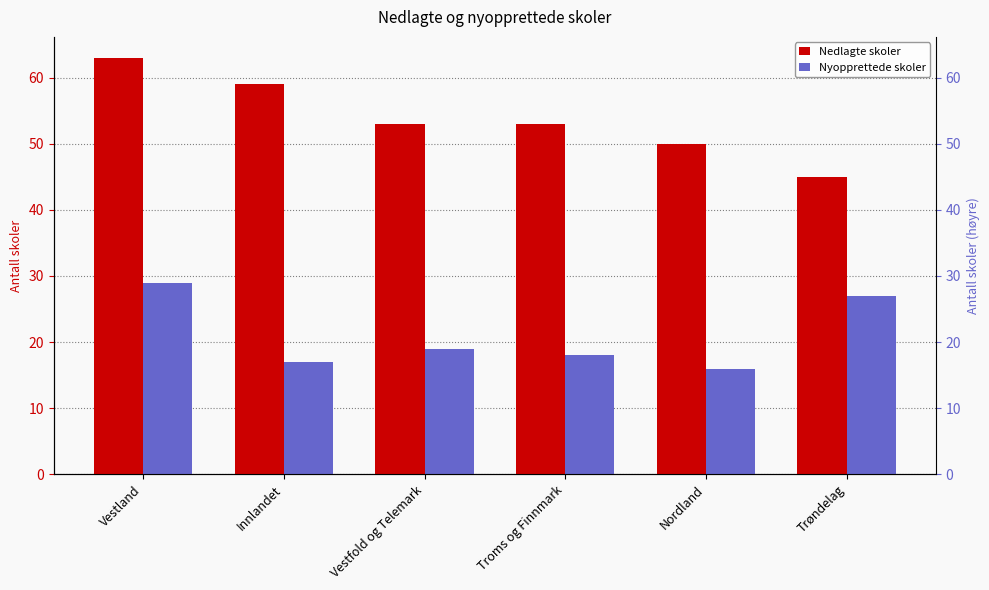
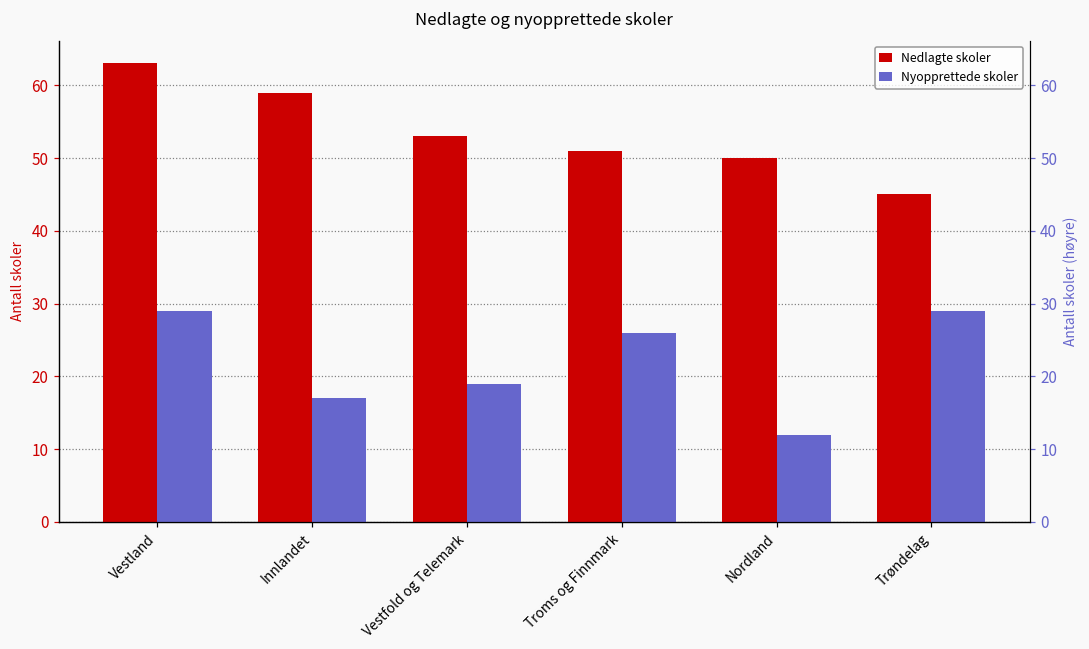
  {
    "Nedlagte skoler": {
      "Vestland": 63,
      "Innlandet": 59,
      "Vestfold og Telemark": 53,
-     "Troms og Finnmark": 53,
+     "Troms og Finnmark": 51,
      "Nordland": 50,
      "Trøndelag": 45
    },
    "Nyopprettede skoler": {
      "Vestland": 29,
      "Innlandet": 17,
      "Vestfold og Telemark": 19,
-     "Troms og Finnmark": 18,
-     "Nordland": 16,
-     "Trøndelag": 27
+     "Troms og Finnmark": 26,
+     "Nordland": 12,
+     "Trøndelag": 29
    }
  }
